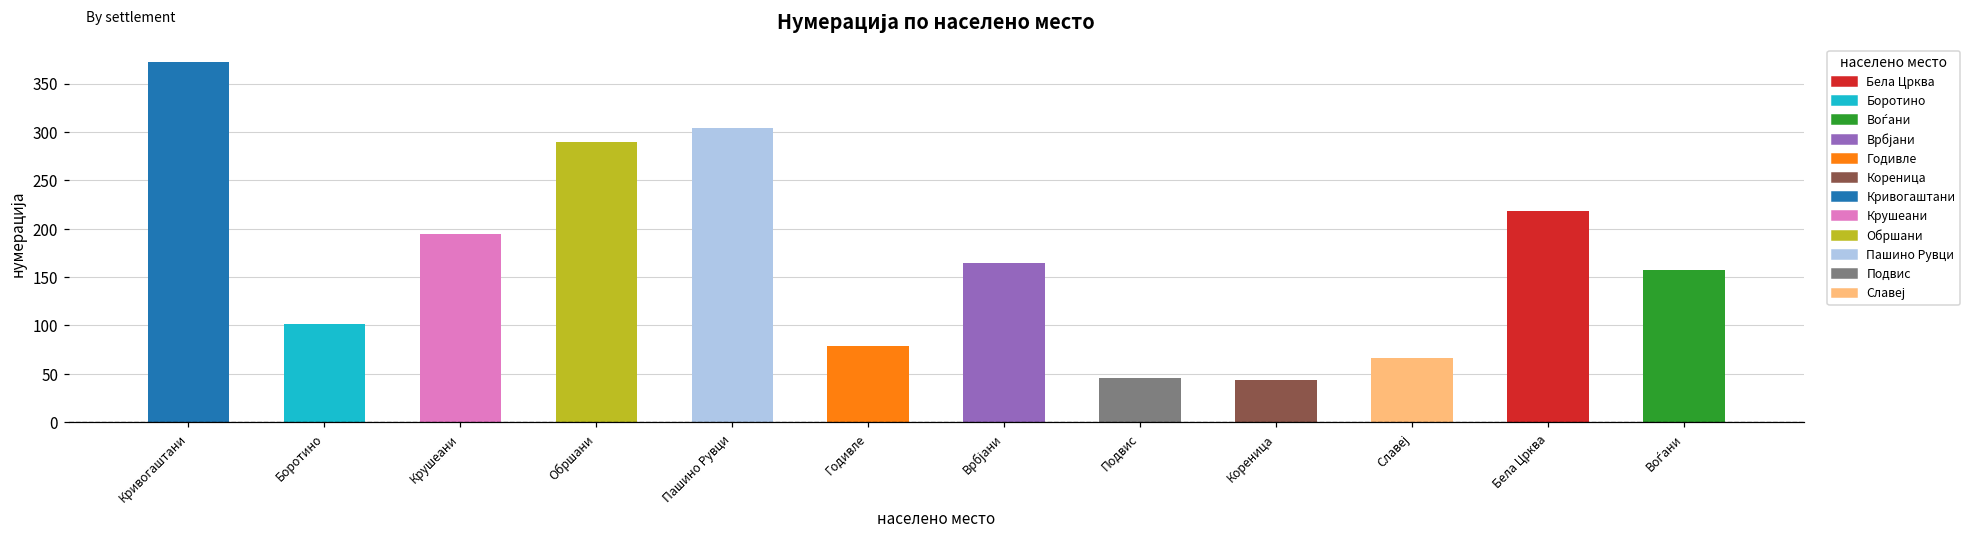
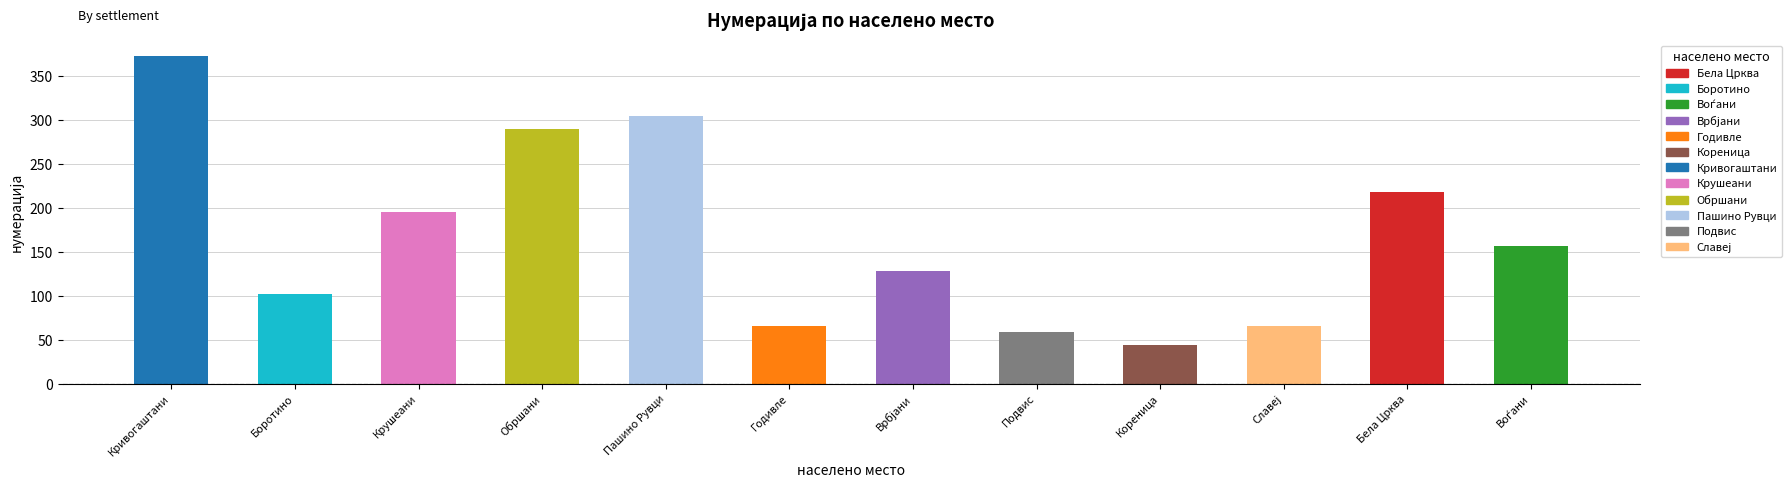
  {
    "Боротино": {
      "Боротино": 100
    },
    "Крушеани": {
      "Крушеани": 200
    },
    "Обршани": {
      "Обршани": 290
    },
    "Пашино Рувци": {
      "Пашино Рувци": 300
    },
    "Годивле": {
-     "Годивле": 80
+     "Годивле": 70
    },
    "Врбјани": {
-     "Врбјани": 170
+     "Врбјани": 130
    },
    "Подвис": {
-     "Подвис": 50
+     "Подвис": 60
    },
    "Кореница": {
      "Кореница": 40
    },
    "Славеј": {
      "Славеј": 70
    },
    "Бела Црква": {
      "Бела Црква": 220
    },
    "Воѓани": {
      "Воѓани": 160
    }
  }
